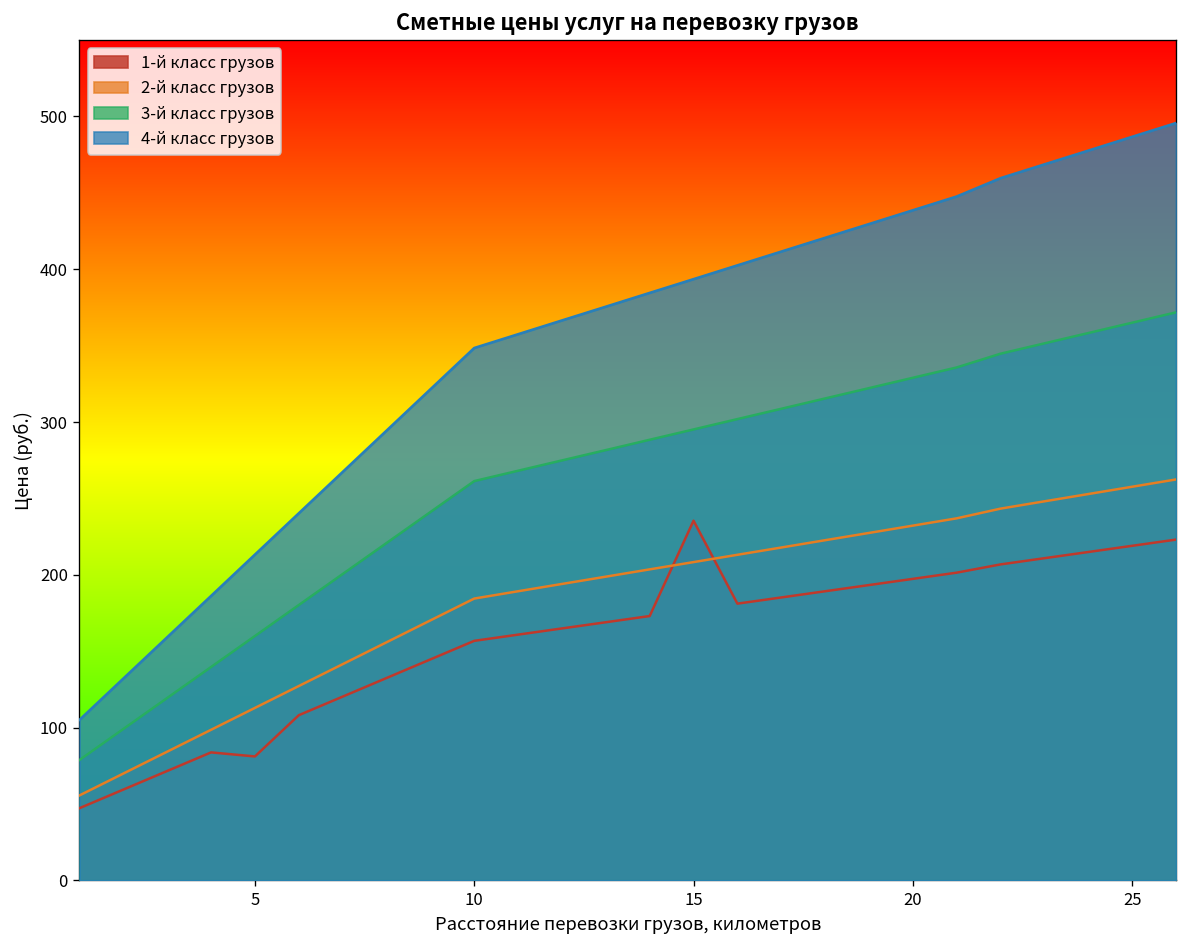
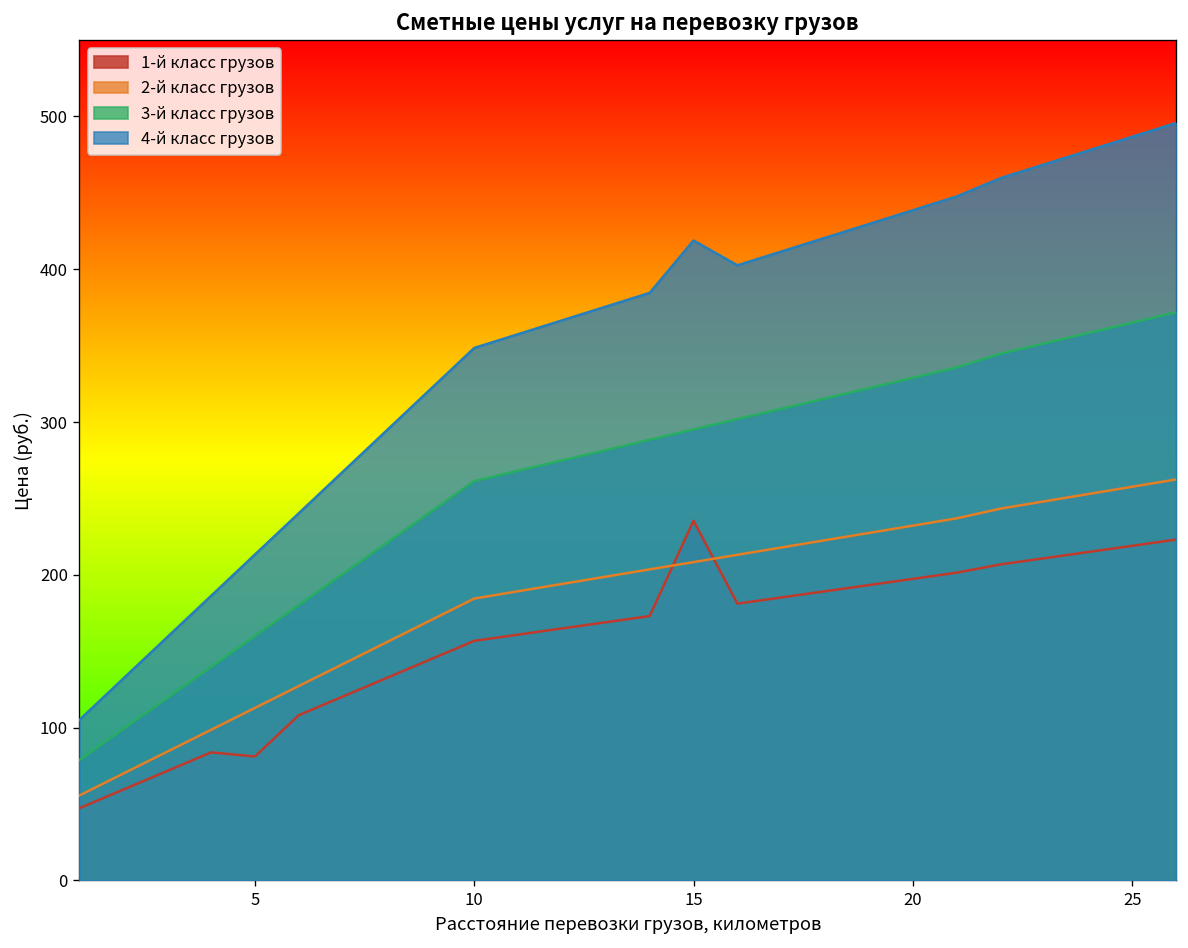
  {
    "1-й класс грузов": {
      "5": 81,
      "10": 157,
      "15": 235,
      "20": 197,
      "25": 219
    },
    "2-й класс грузов": {
      "5": 113,
      "10": 184,
      "15": 208,
      "20": 232,
      "25": 258
    },
    "3-й класс грузов": {
      "5": 160,
      "10": 261,
      "15": 295,
      "20": 329,
      "25": 365
    },
    "4-й класс грузов": {
      "5": 213,
      "10": 348,
-     "15": 394,
+     "15": 419,
      "20": 439,
      "25": 487
    }
  }
